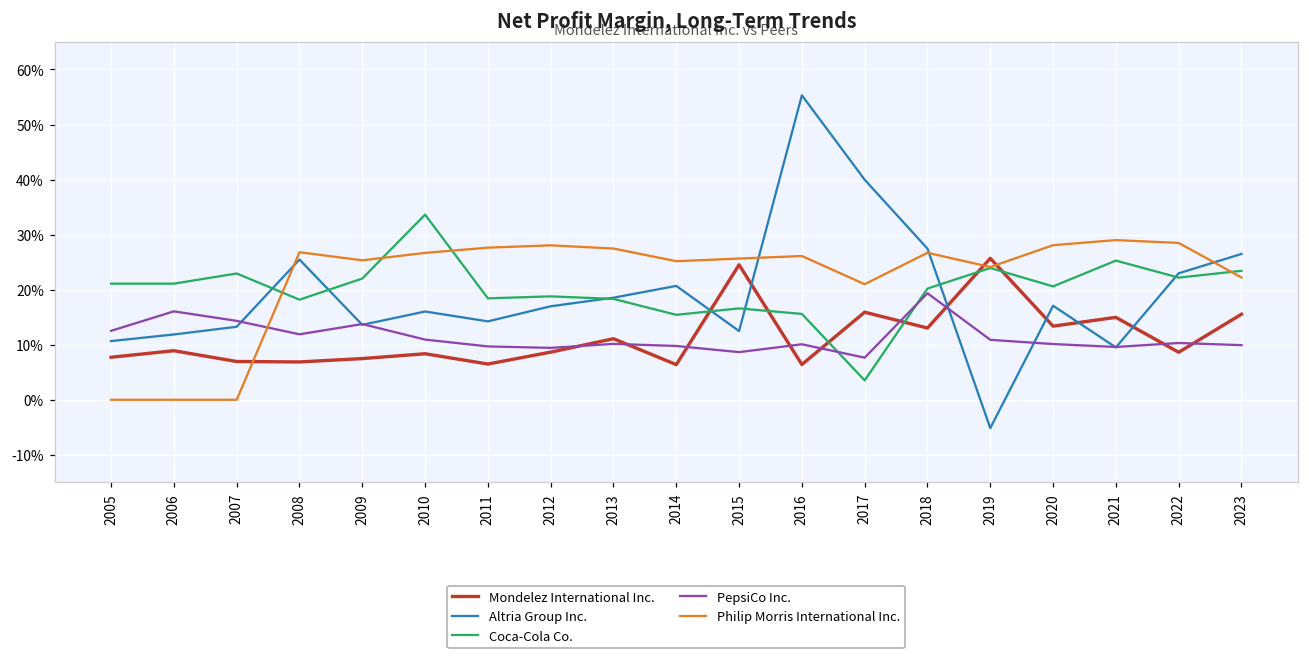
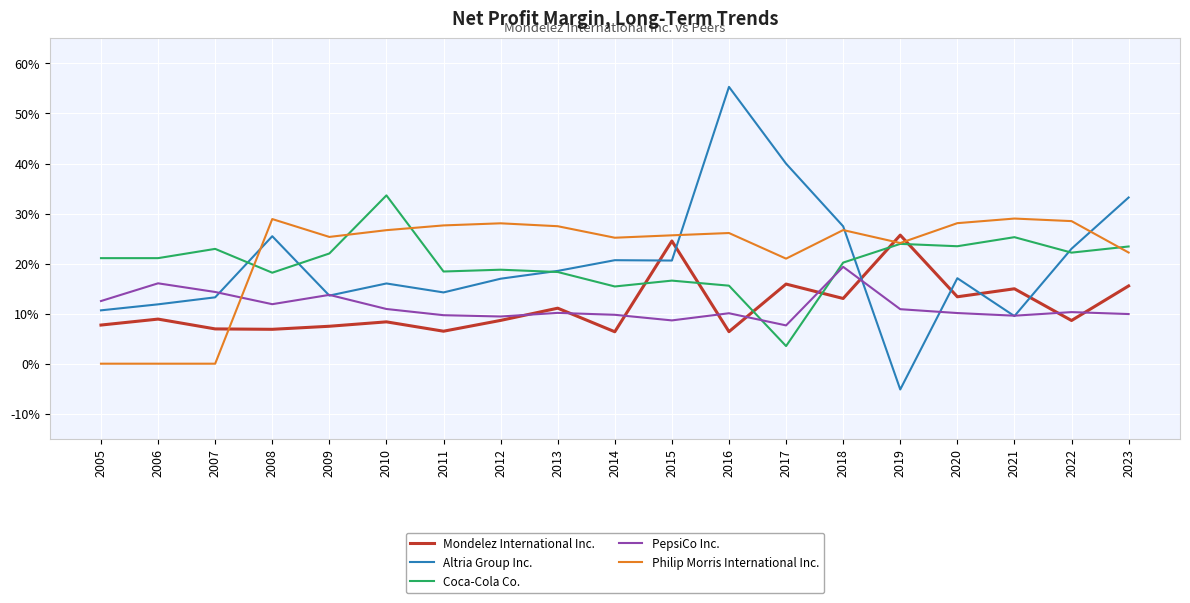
  {
    "Mondelez International Inc.": {
      "2005": "8%",
      "2006": "9%",
      "2007": "7%",
      "2008": "7%",
      "2009": "7%",
      "2010": "8%",
      "2011": "6%",
      "2012": "9%",
      "2013": "11%",
      "2014": "6%",
      "2015": "25%",
      "2016": "6%",
      "2017": "16%",
      "2018": "13%",
      "2019": "26%",
      "2020": "13%",
      "2021": "15%",
      "2022": "9%",
      "2023": "16%"
    },
    "Altria Group Inc.": {
      "2005": "11%",
      "2006": "12%",
      "2007": "13%",
      "2008": "25%",
      "2010": "16%",
      "2011": "14%",
      "2012": "17%",
      "2014": "21%",
-     "2015": "12%",
+     "2015": "21%",
      "2016": "55%",
      "2017": "40%",
      "2018": "27%",
      "2019": "-5%",
      "2020": "17%",
      "2022": "23%",
-     "2023": "26%"
+     "2023": "33%"
    },
    "Coca-Cola Co.": {
      "2005": "21%",
      "2006": "21%",
      "2007": "23%",
      "2008": "18%",
      "2009": "22%",
      "2010": "34%",
      "2011": "18%",
      "2012": "19%",
      "2014": "15%",
      "2015": "17%",
      "2016": "16%",
      "2017": "4%",
      "2018": "20%",
-     "2020": "21%",
+     "2020": "23%",
      "2021": "25%",
      "2022": "22%",
      "2023": "23%"
    },
    "PepsiCo Inc.": {
      "2005": "13%",
      "2006": "16%",
      "2007": "14%",
      "2008": "12%",
      "2010": "11%",
      "2011": "10%",
      "2012": "9%",
      "2013": "10%",
      "2014": "10%",
      "2015": "9%",
      "2016": "10%",
      "2017": "8%",
      "2018": "19%",
      "2019": "11%",
      "2020": "10%",
      "2022": "10%",
      "2023": "10%"
    },
    "Philip Morris International Inc.": {
      "2005": "0%",
      "2006": "0%",
      "2007": "0%",
-     "2008": "27%",
+     "2008": "29%",
      "2009": "25%",
      "2010": "27%",
      "2011": "28%",
      "2012": "28%",
      "2013": "27%",
      "2014": "25%",
      "2015": "26%",
      "2016": "26%",
      "2017": "21%",
      "2018": "27%",
      "2020": "28%",
      "2021": "29%",
      "2022": "28%",
      "2023": "22%"
    }
  }
